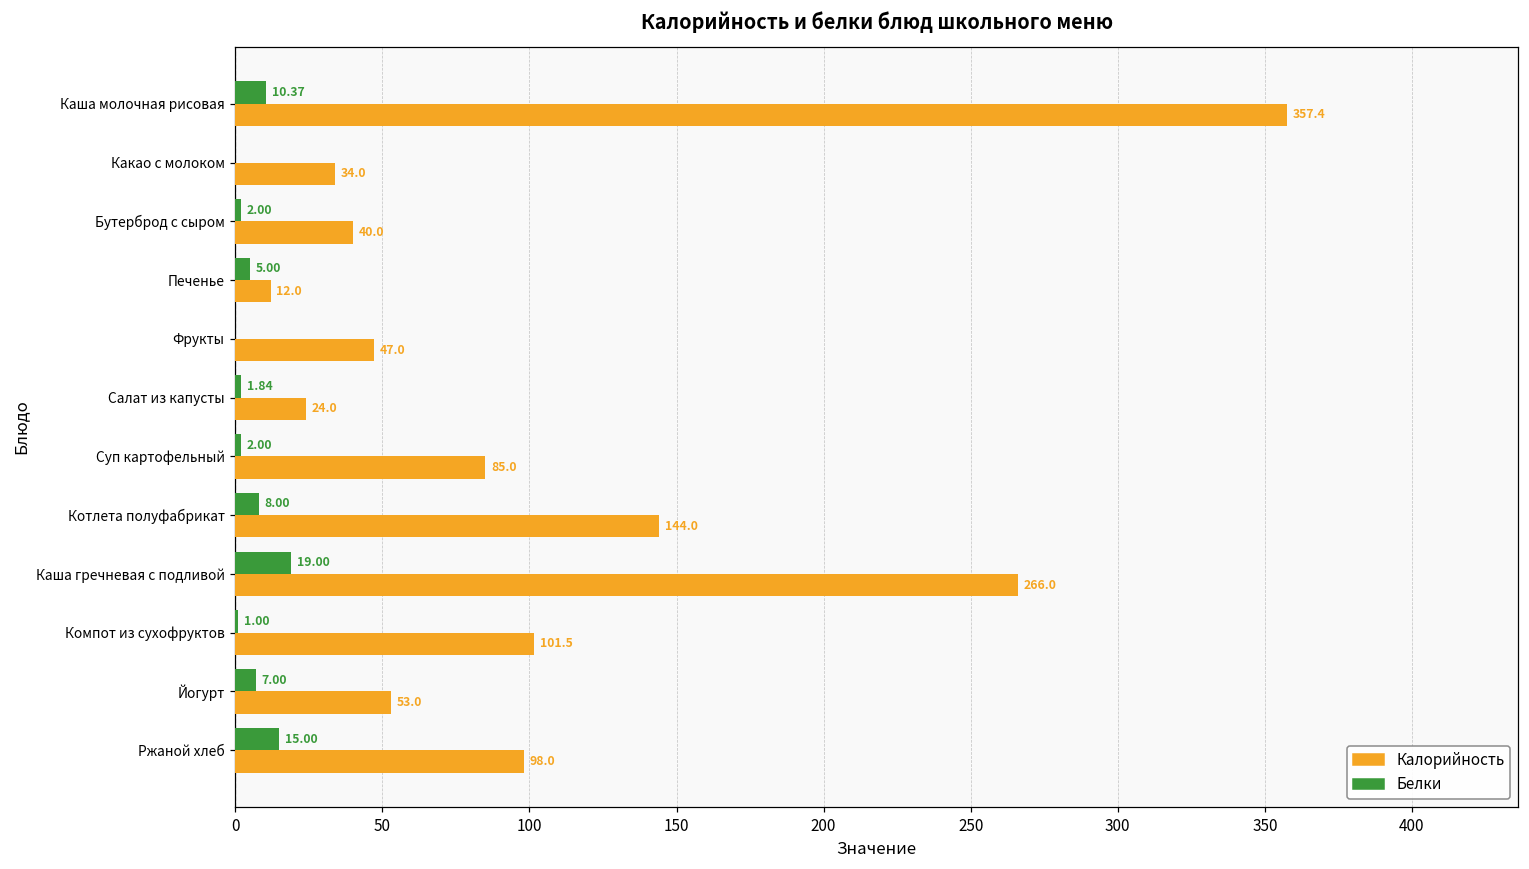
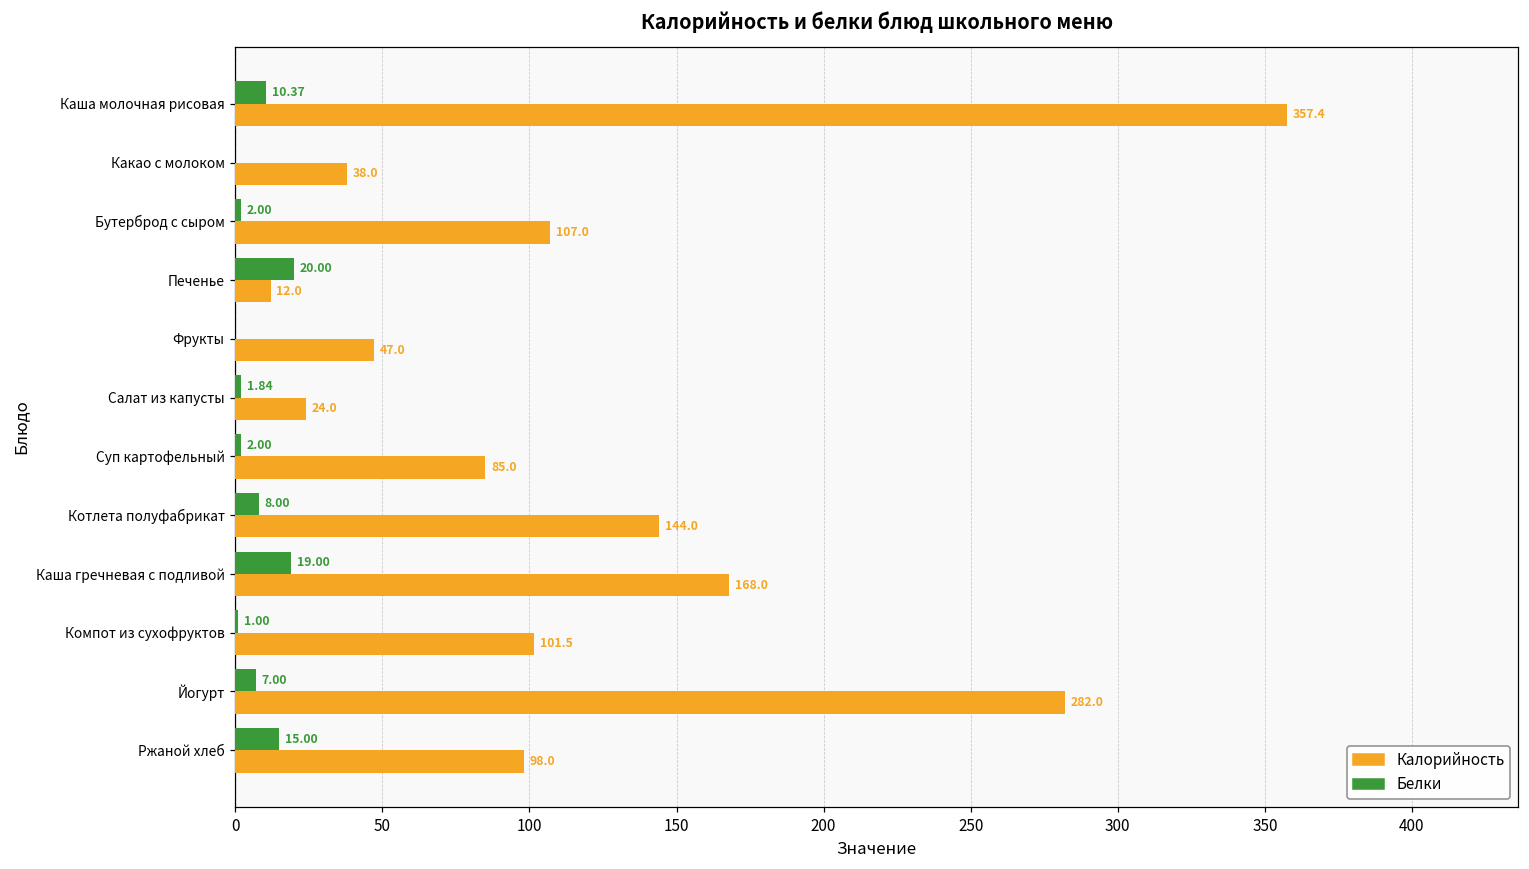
  {
    "Калорийность": {
      "Каша молочная рисовая": 357.4,
-     "Какао с молоком": 34.0,
-     "Бутерброд с сыром": 40.0,
+     "Какао с молоком": 38.0,
+     "Бутерброд с сыром": 107.0,
      "Печенье": 12.0,
      "Фрукты": 47.0,
      "Салат из капусты": 24.0,
      "Суп картофельный": 85.0,
      "Котлета полуфабрикат": 144.0,
-     "Каша гречневая с подливой": 266.0,
+     "Каша гречневая с подливой": 168.0,
      "Компот из сухофруктов": 101.5,
-     "Йогурт": 53.0,
+     "Йогурт": 282.0,
      "Ржаной хлеб": 98.0
    },
    "Белки": {
      "Каша молочная рисовая": 10.37,
      "Бутерброд с сыром": 2.00,
-     "Печенье": 5.00,
+     "Печенье": 20.00,
      "Салат из капусты": 1.84,
      "Суп картофельный": 2.00,
      "Котлета полуфабрикат": 8.00,
      "Каша гречневая с подливой": 19.00,
      "Компот из сухофруктов": 1.00,
      "Йогурт": 7.00,
      "Ржаной хлеб": 15.00
    }
  }
